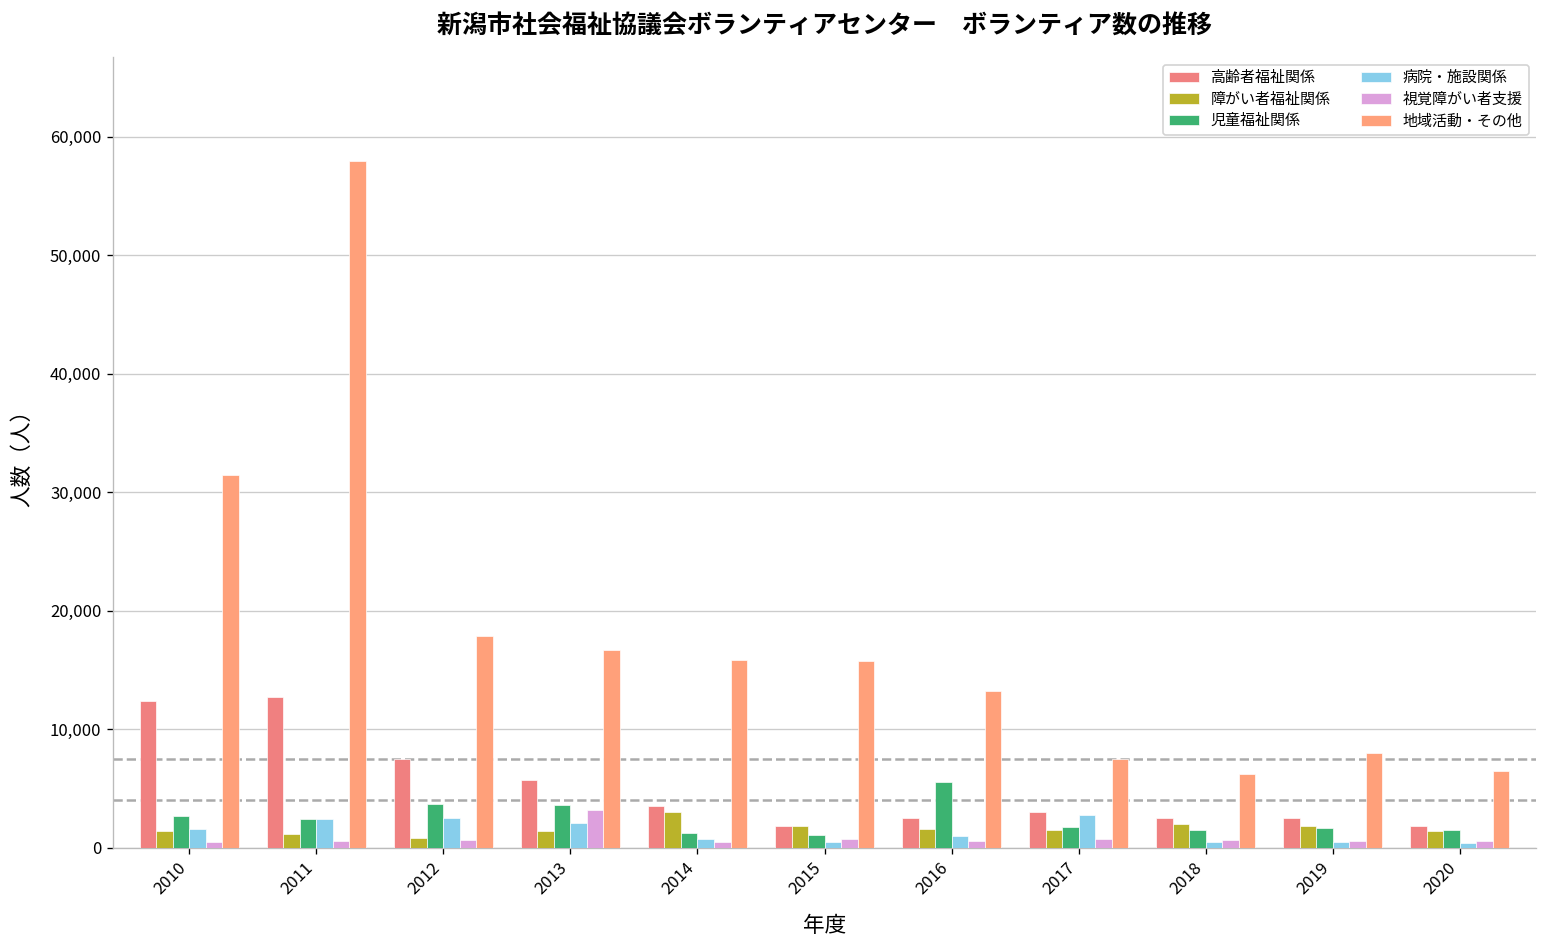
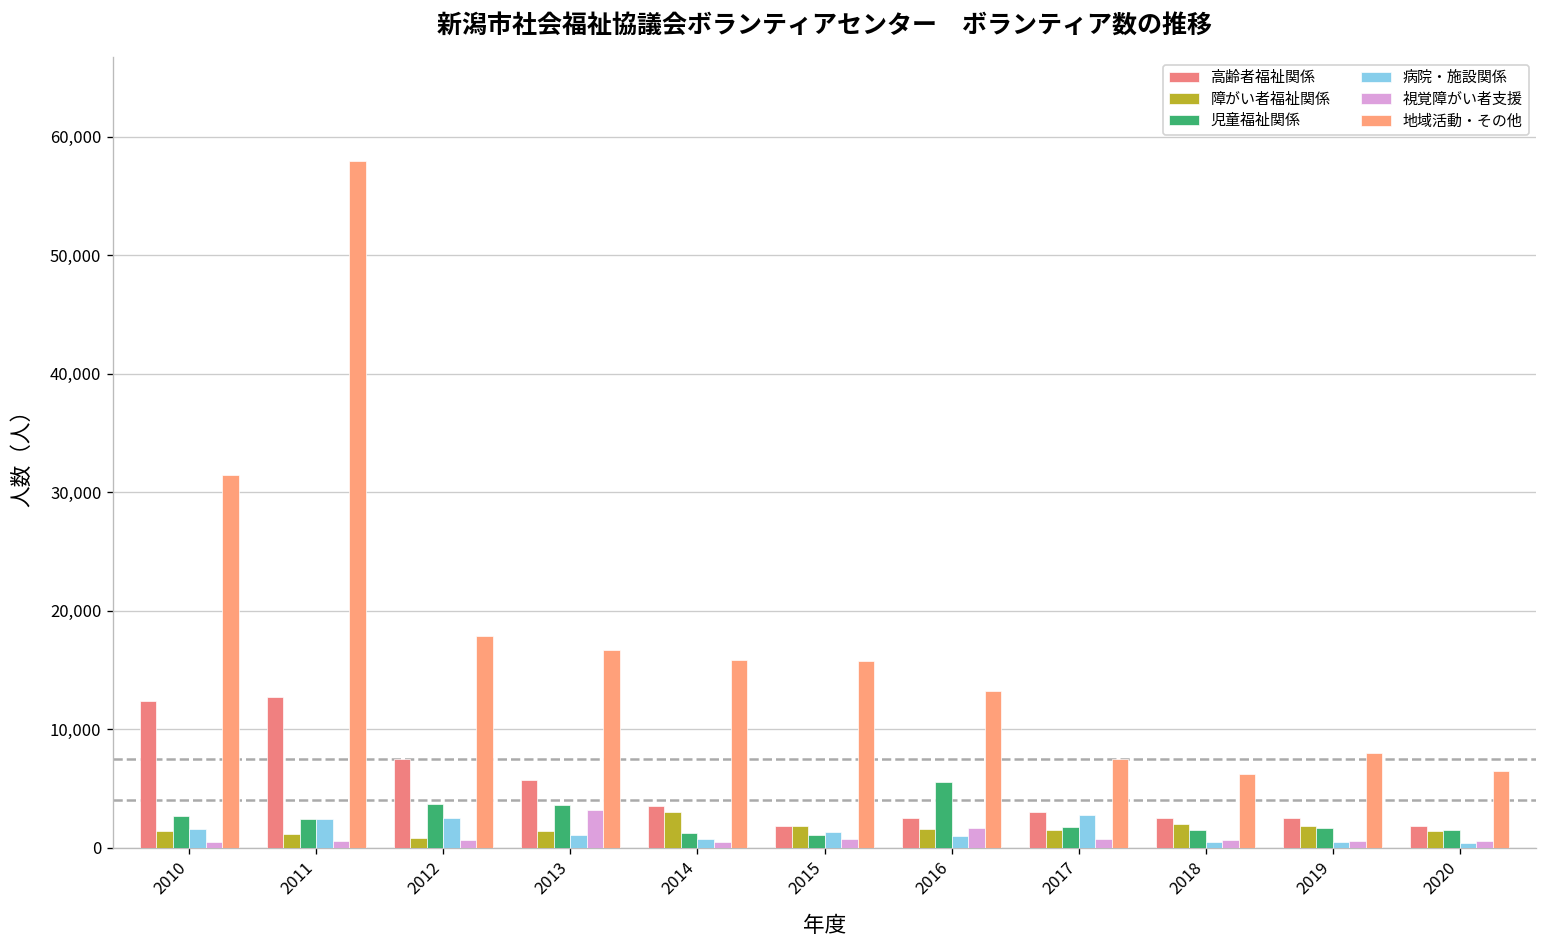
  {
    "障がい者福祉関係": {
      "2010": "1,000",
      "2011": "1,000",
      "2012": "1,000",
      "2013": "1,000",
      "2014": "3,000",
      "2015": "2,000",
      "2016": "2,000",
      "2017": "2,000",
      "2018": "2,000",
      "2019": "2,000",
      "2020": "1,000"
    },
    "児童福祉関係": {
      "2010": "3,000",
      "2011": "2,000",
      "2012": "4,000",
      "2013": "4,000",
      "2014": "1,000",
      "2015": "1,000",
      "2016": "6,000",
      "2017": "2,000",
      "2018": "1,000",
      "2019": "2,000",
      "2020": "1,000"
    },
    "病院・施設関係": {
      "2010": "2,000",
      "2011": "2,000",
      "2012": "3,000",
-     "2013": "2,000",
+     "2013": "1,000",
      "2014": "1,000",
-     "2015": "0",
+     "2015": "1,000",
      "2016": "1,000",
      "2017": "3,000",
      "2018": "1,000",
      "2019": "0",
      "2020": "0"
    },
    "視覚障がい者支援": {
      "2010": "0",
      "2011": "1,000",
      "2012": "1,000",
      "2013": "3,000",
      "2014": "1,000",
      "2015": "1,000",
-     "2016": "1,000",
+     "2016": "2,000",
      "2017": "1,000",
      "2018": "1,000",
      "2019": "1,000",
      "2020": "1,000"
    }
  }
